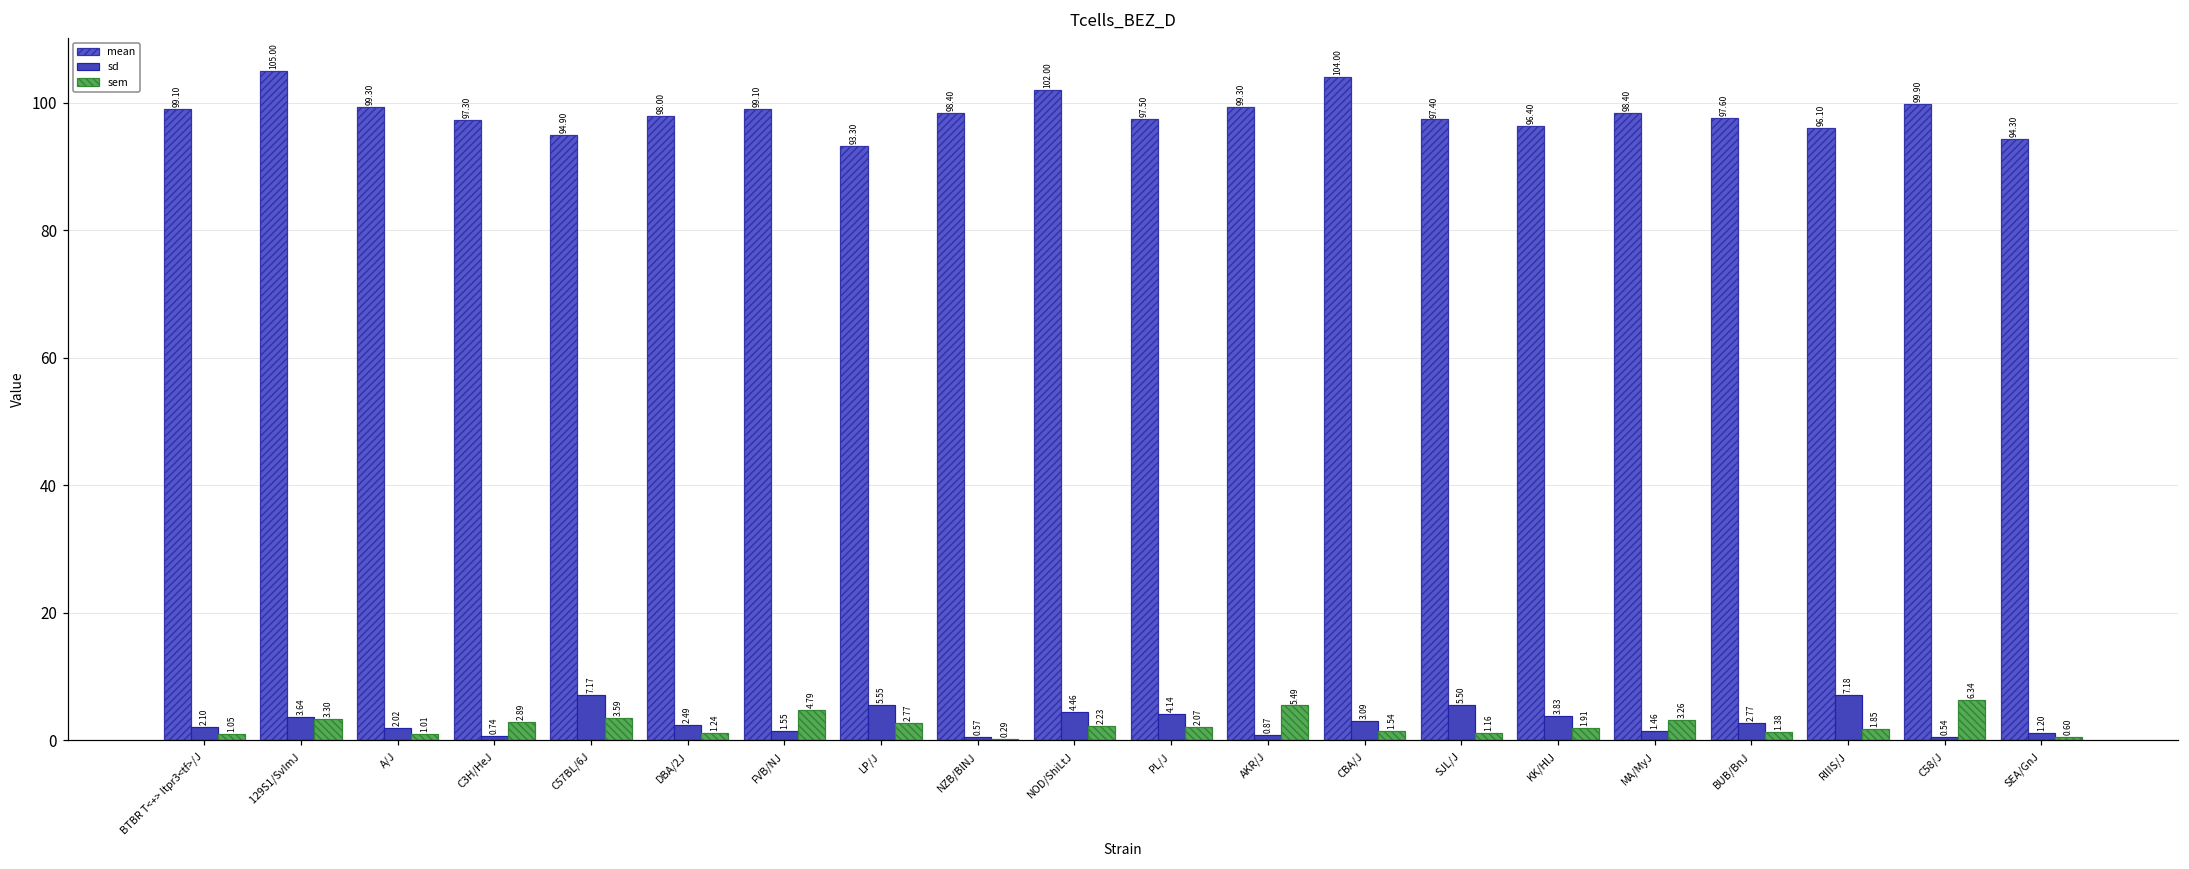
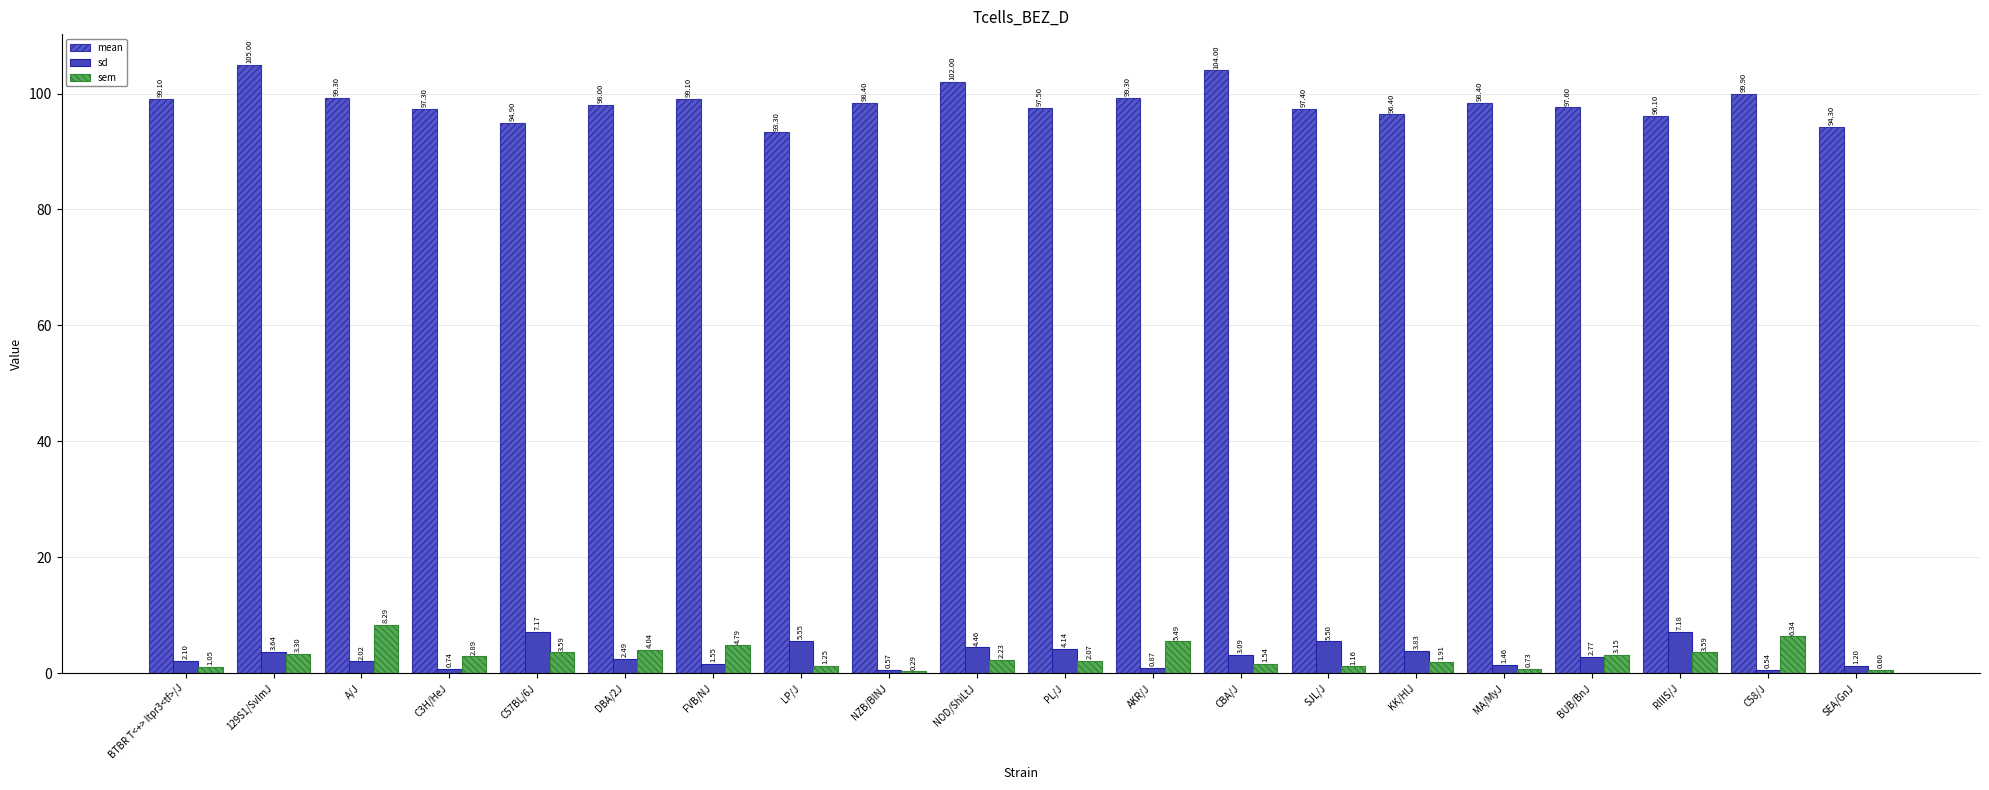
  {
    "sem": {
      "BTBR T<+> Itpr3<tf>/J": 1.05,
      "129S1/SvImJ": 3.30,
-     "A/J": 1.01,
+     "A/J": 8.29,
      "C3H/HeJ": 2.89,
      "C57BL/6J": 3.59,
-     "DBA/2J": 1.24,
+     "DBA/2J": 4.04,
      "FVB/NJ": 4.79,
-     "LP/J": 2.77,
+     "LP/J": 1.25,
      "NZB/BlNJ": 0.29,
      "NOD/ShiLtJ": 2.23,
      "PL/J": 2.07,
      "AKR/J": 5.49,
      "CBA/J": 1.54,
      "SJL/J": 1.16,
      "KK/HlJ": 1.91,
-     "MA/MyJ": 3.26,
-     "BUB/BnJ": 1.38,
-     "RIIIS/J": 1.85,
+     "MA/MyJ": 0.73,
+     "BUB/BnJ": 3.15,
+     "RIIIS/J": 3.59,
      "C58/J": 6.34,
      "SEA/GnJ": 0.60
    }
  }
